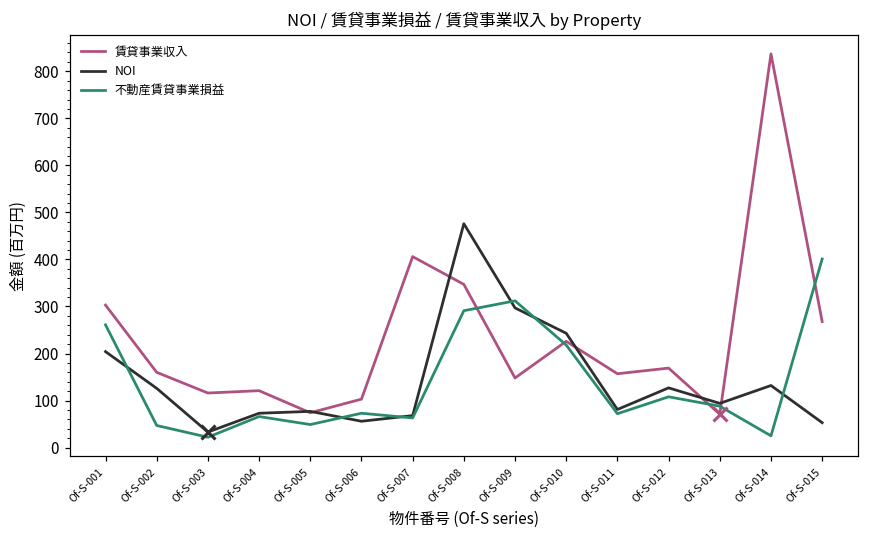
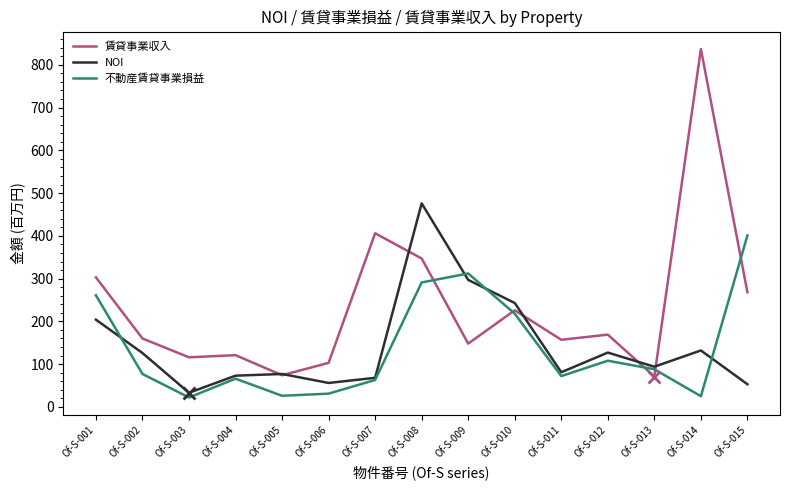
  {
    "不動産賃貸事業損益": {
      "Of-S-001": 260,
-     "Of-S-002": 50,
+     "Of-S-002": 80,
      "Of-S-003": 20,
      "Of-S-004": 70,
-     "Of-S-005": 50,
-     "Of-S-006": 70,
+     "Of-S-005": 30,
+     "Of-S-006": 30,
      "Of-S-008": 290,
      "Of-S-009": 310,
      "Of-S-010": 220,
      "Of-S-011": 70,
      "Of-S-012": 110,
      "Of-S-013": 90,
      "Of-S-014": 30,
      "Of-S-015": 400
    }
  }
